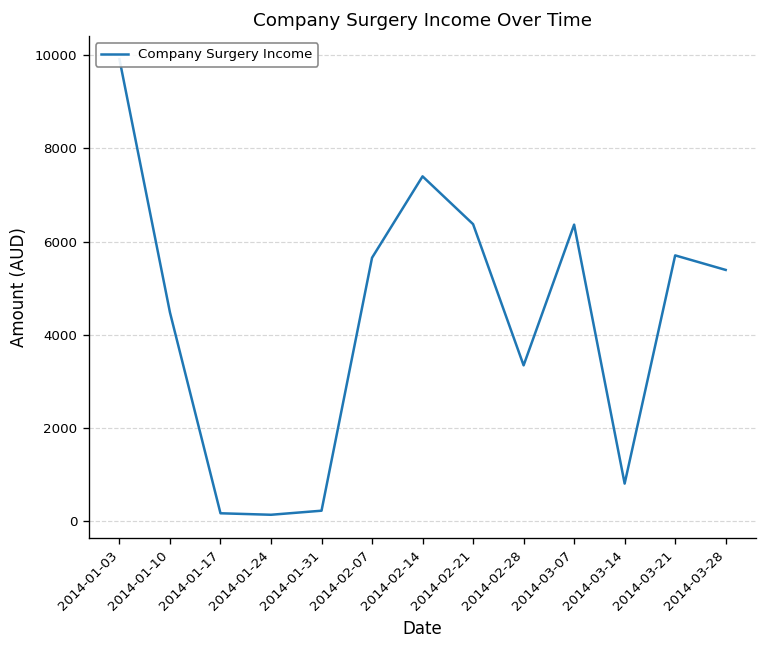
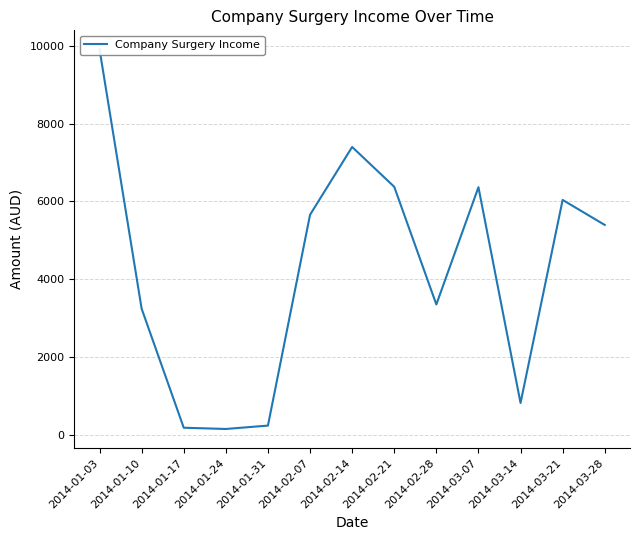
  {
-   "2014-01-10": 4500,
+   "2014-01-10": 3200,
    "2014-01-17": 200,
    "2014-01-24": 100,
    "2014-01-31": 200,
    "2014-02-07": 5700,
    "2014-02-14": 7400,
    "2014-02-21": 6400,
    "2014-02-28": 3300,
    "2014-03-07": 6400,
    "2014-03-14": 800,
-   "2014-03-21": 5700,
+   "2014-03-21": 6000,
    "2014-03-28": 5400
  }
